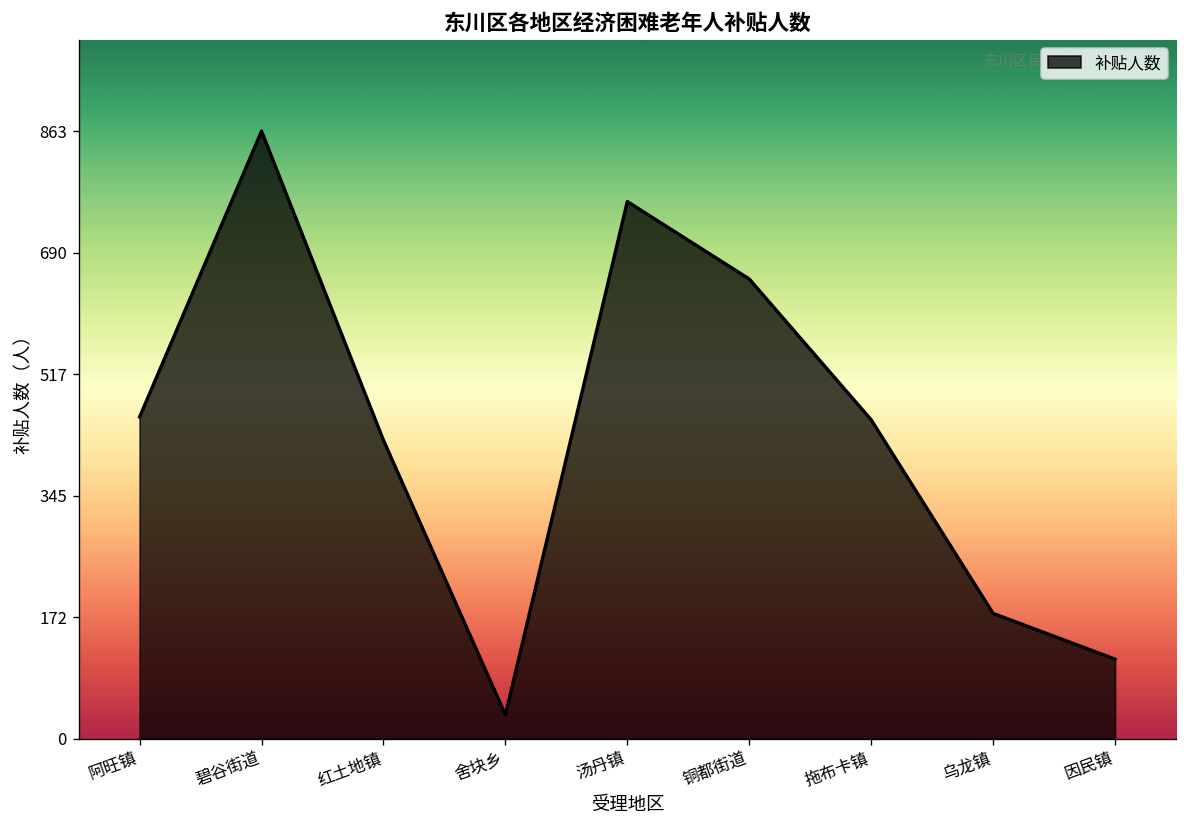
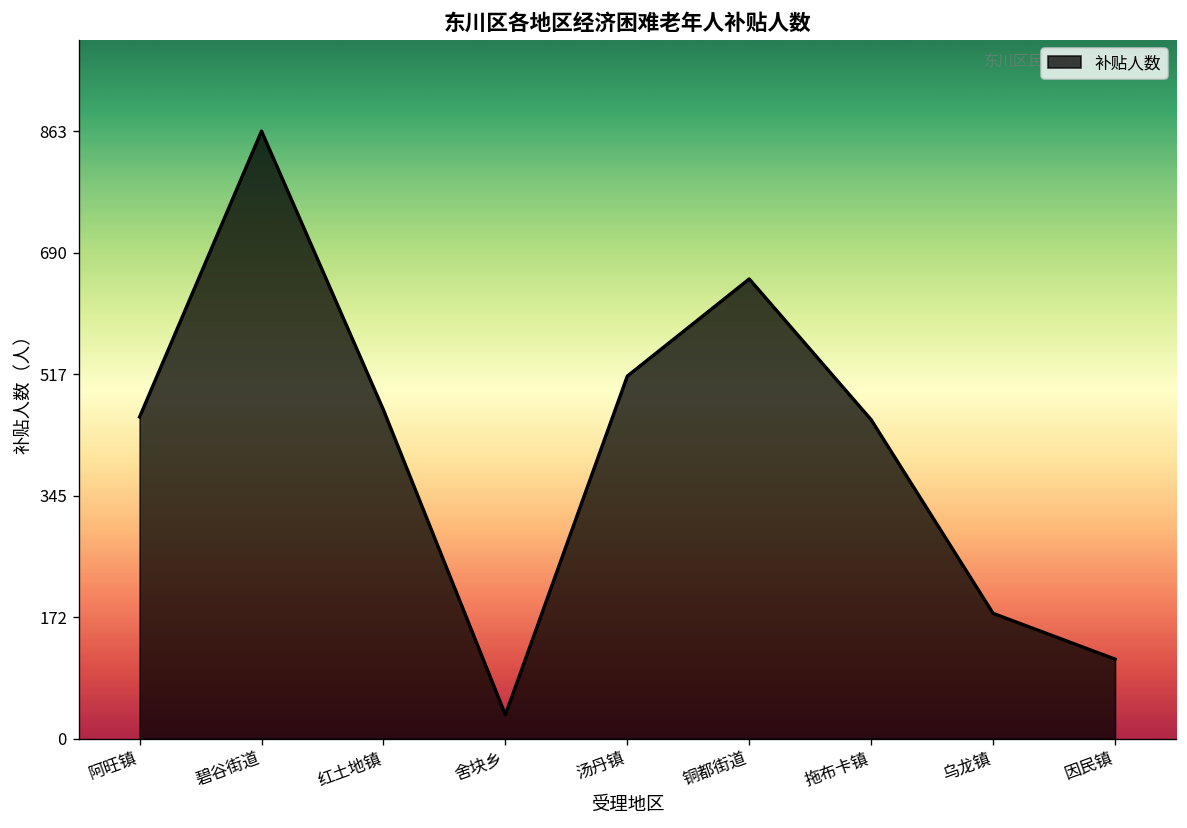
  {
    "阿旺镇": 460,
    "碧谷街道": 860,
-   "红土地镇": 420,
+   "红土地镇": 470,
    "舍块乡": 30,
-   "汤丹镇": 760,
+   "汤丹镇": 520,
    "铜都街道": 650,
    "拖布卡镇": 450,
    "乌龙镇": 180,
    "因民镇": 110
  }
